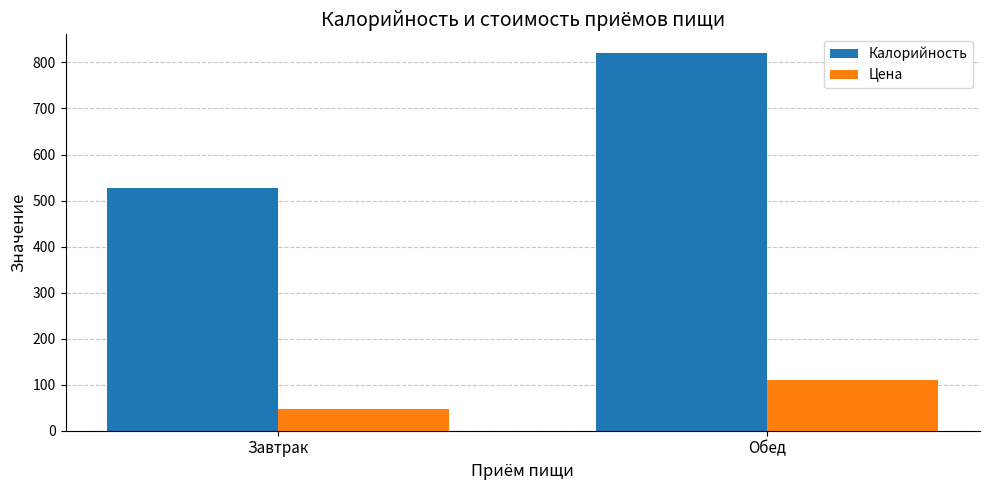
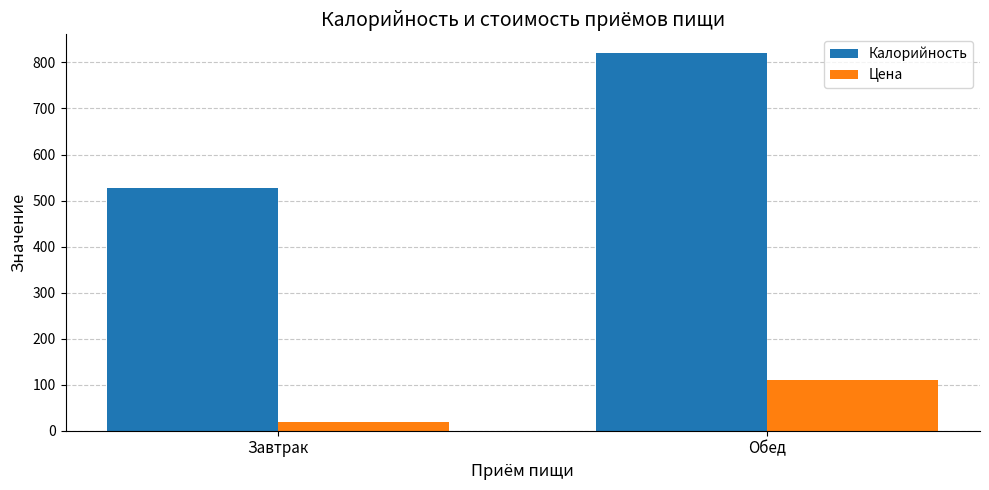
  {
    "Калорийность": {
      "Завтрак": 530,
      "Обед": 820
    },
    "Цена": {
-     "Завтрак": 50,
+     "Завтрак": 20,
      "Обед": 110
    }
  }
